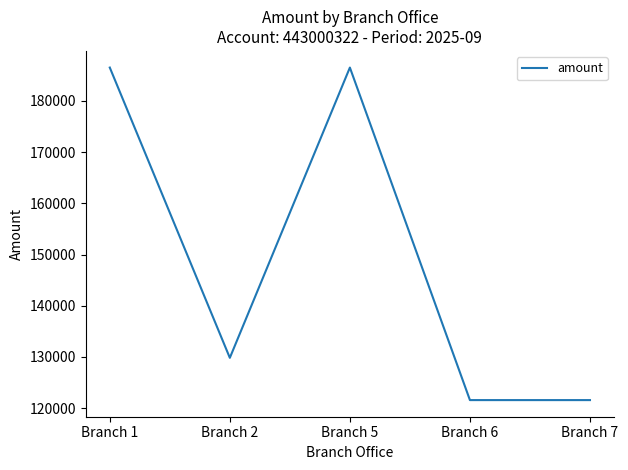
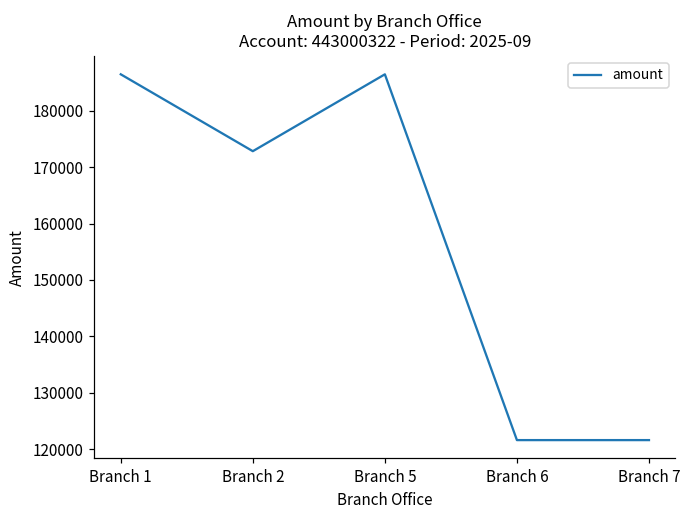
  {
    "Branch 1": 187000,
-   "Branch 2": 130000,
+   "Branch 2": 173000,
    "Branch 5": 187000,
    "Branch 6": 122000,
    "Branch 7": 122000
  }
